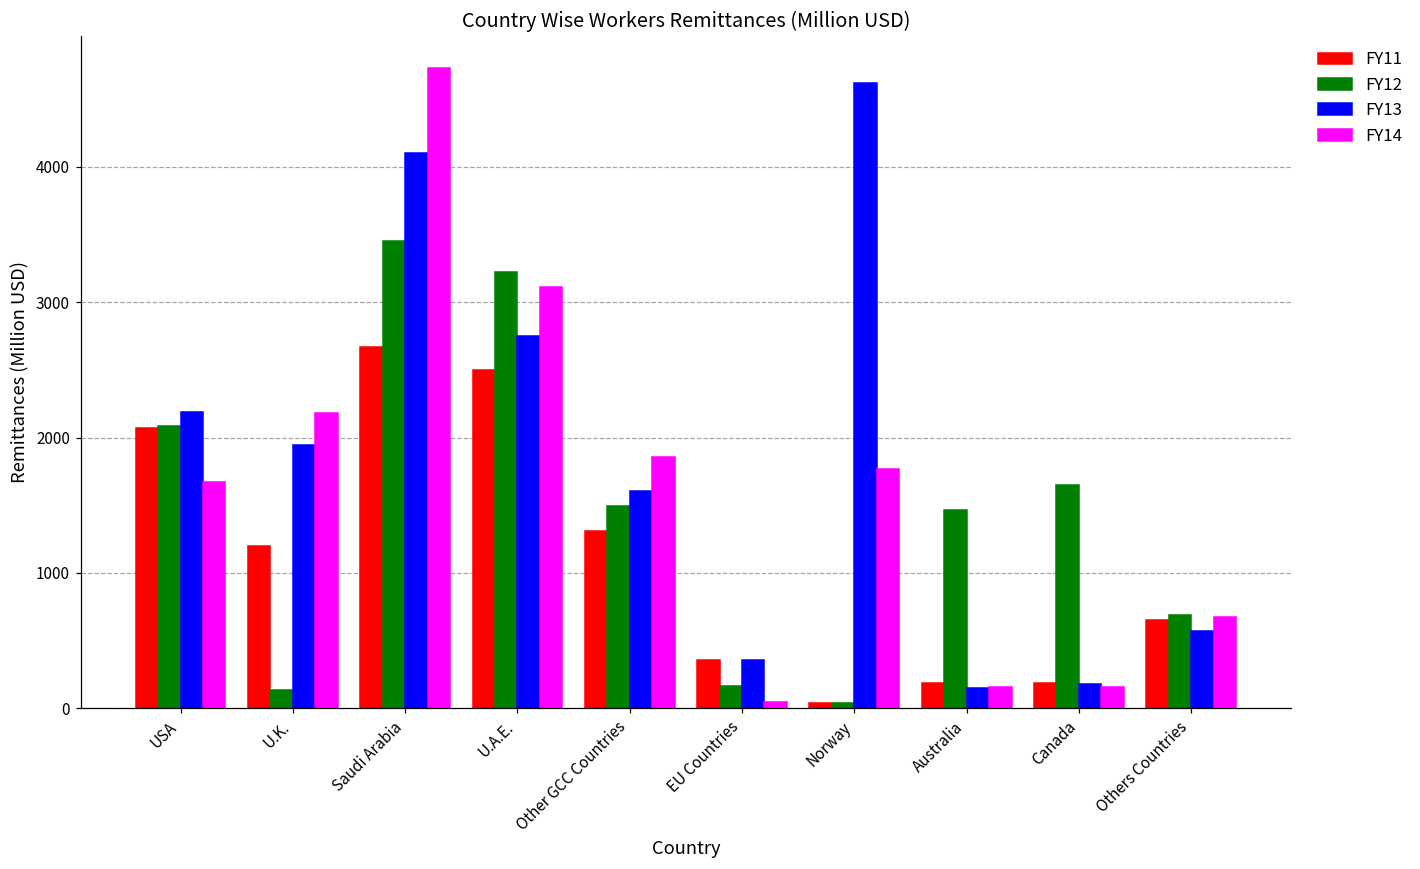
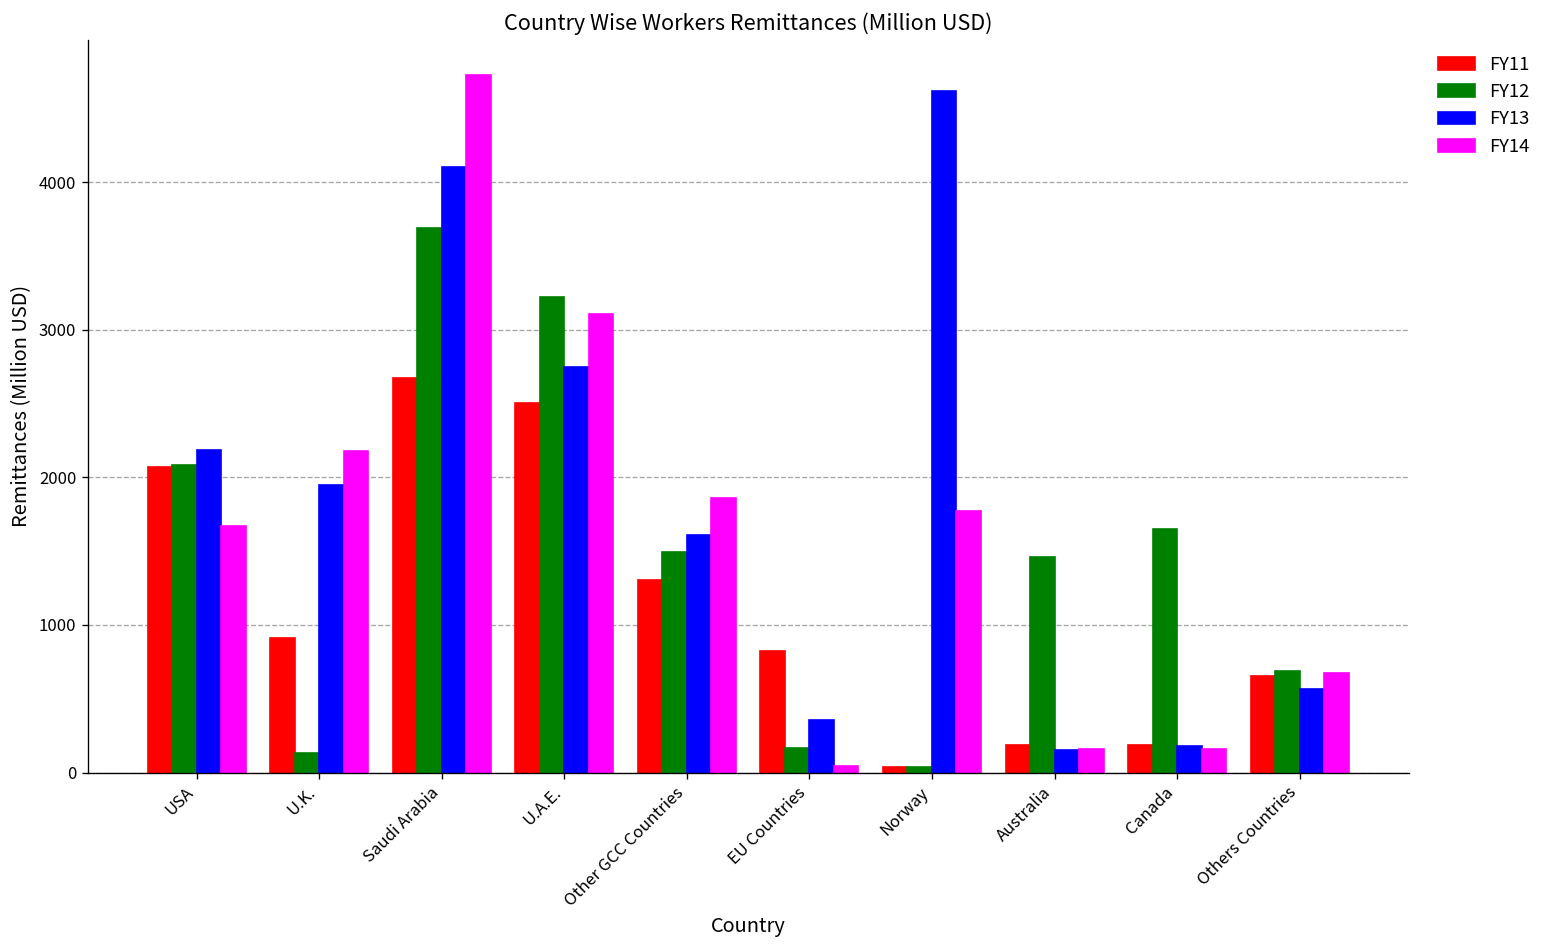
  {
    "FY11": {
      "USA": 2070,
-     "U.K.": 1200,
+     "U.K.": 910,
      "Saudi Arabia": 2670,
      "U.A.E.": 2500,
      "Other GCC Countries": 1310,
-     "EU Countries": 350,
+     "EU Countries": 830,
      "Norway": 40,
      "Australia": 180,
      "Canada": 180,
      "Others Countries": 650
    },
    "FY12": {
      "USA": 2080,
      "U.K.": 130,
-     "Saudi Arabia": 3460,
+     "Saudi Arabia": 3690,
      "U.A.E.": 3220,
      "Other GCC Countries": 1500,
      "EU Countries": 170,
      "Norway": 40,
      "Australia": 1460,
      "Canada": 1650,
      "Others Countries": 690
    },
    "FY13": {
      "USA": 2190,
      "U.K.": 1950,
      "Saudi Arabia": 4100,
      "U.A.E.": 2750,
      "Other GCC Countries": 1610,
      "EU Countries": 360,
      "Norway": 4620,
      "Australia": 150,
      "Canada": 180,
      "Others Countries": 570
    },
    "FY14": {
      "USA": 1670,
      "U.K.": 2180,
      "Saudi Arabia": 4730,
      "U.A.E.": 3110,
      "Other GCC Countries": 1860,
      "EU Countries": 40,
      "Norway": 1770,
      "Australia": 160,
      "Canada": 160,
      "Others Countries": 670
    }
  }
